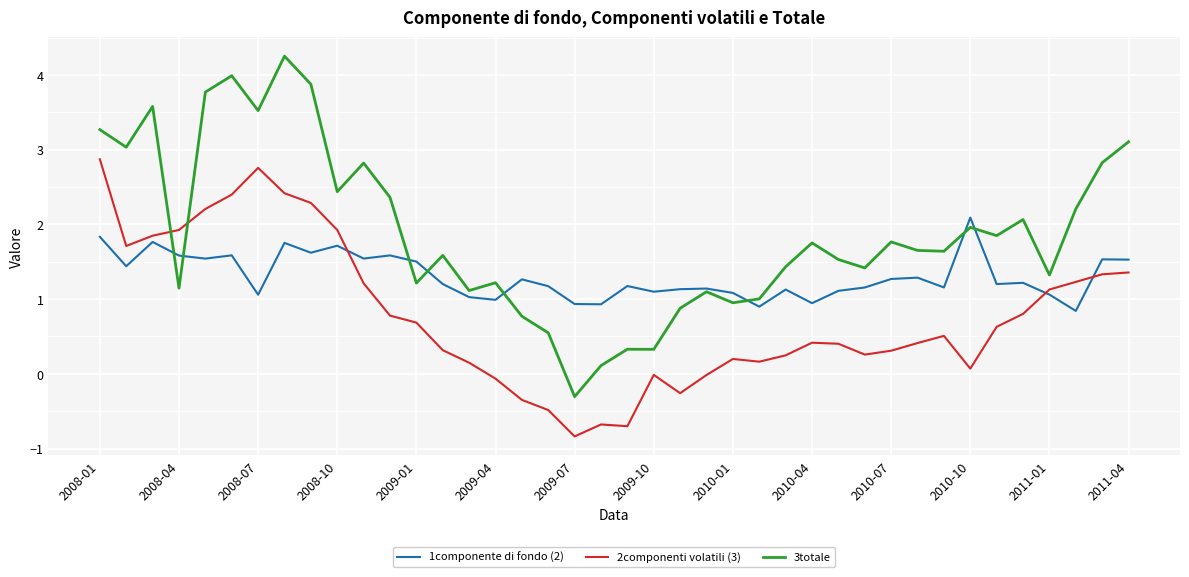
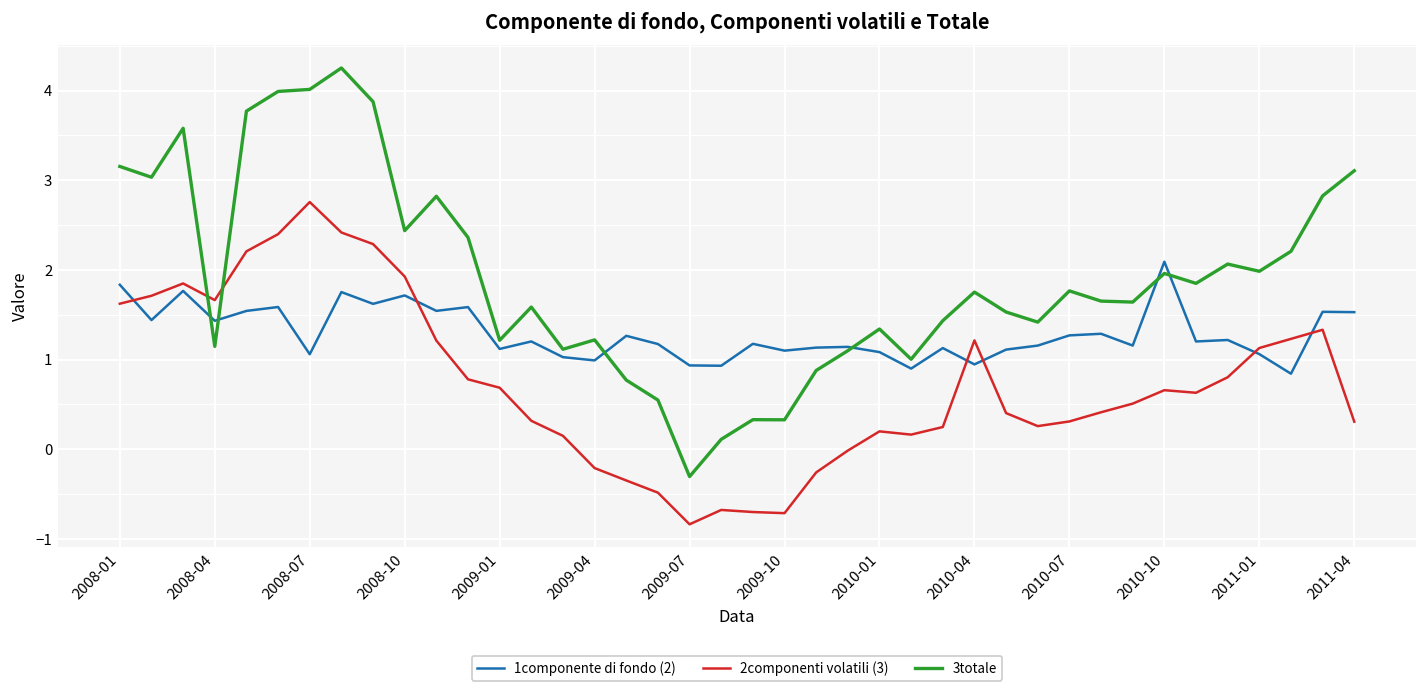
  {
    "1componente di fondo (2)": {
      "2008-01": 1.8,
-     "2008-04": 1.6,
+     "2008-04": 1.4,
      "2008-07": 1.1,
      "2008-10": 1.7,
-     "2009-01": 1.5,
+     "2009-01": 1.1,
      "2009-04": 1.0,
      "2009-07": 0.9,
      "2009-10": 1.1,
      "2010-01": 1.1,
      "2010-04": 0.9,
      "2010-07": 1.3,
      "2010-10": 2.1,
      "2011-01": 1.1,
      "2011-04": 1.5
    },
    "2componenti volatili (3)": {
-     "2008-01": 2.9,
-     "2008-04": 1.9,
+     "2008-01": 1.6,
+     "2008-04": 1.7,
      "2008-07": 2.8,
      "2008-10": 1.9,
      "2009-01": 0.7,
-     "2009-04": -0.1,
+     "2009-04": -0.2,
      "2009-07": -0.8,
-     "2009-10": 0.0,
+     "2009-10": -0.7,
      "2010-01": 0.2,
-     "2010-04": 0.4,
+     "2010-04": 1.2,
      "2010-07": 0.3,
-     "2010-10": 0.1,
+     "2010-10": 0.7,
      "2011-01": 1.1,
-     "2011-04": 1.4
+     "2011-04": 0.3
    },
    "3totale": {
-     "2008-01": 3.3,
+     "2008-01": 3.2,
      "2008-04": 1.1,
-     "2008-07": 3.5,
+     "2008-07": 4.0,
      "2008-10": 2.4,
      "2009-01": 1.2,
      "2009-04": 1.2,
      "2009-07": -0.3,
      "2009-10": 0.3,
-     "2010-01": 1.0,
+     "2010-01": 1.3,
      "2010-04": 1.8,
      "2010-07": 1.8,
      "2010-10": 2.0,
-     "2011-01": 1.3,
+     "2011-01": 2.0,
      "2011-04": 3.1
    }
  }
